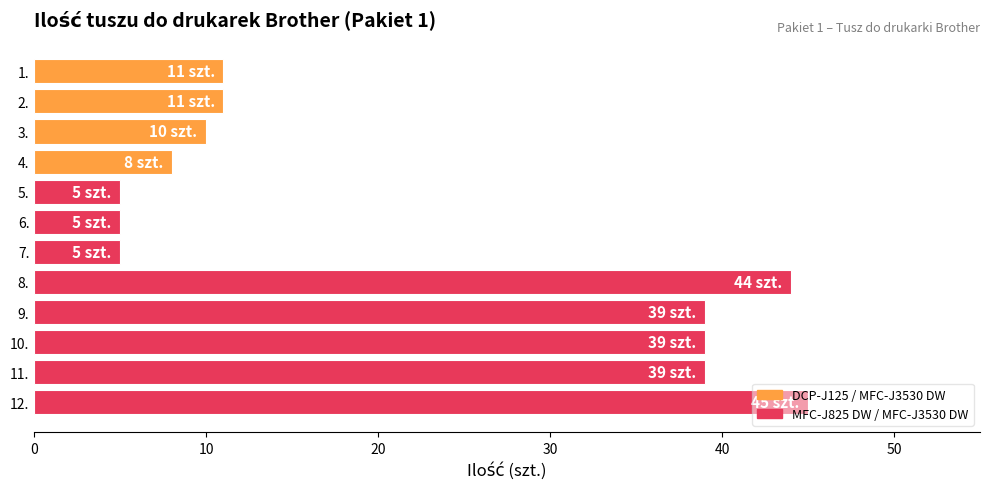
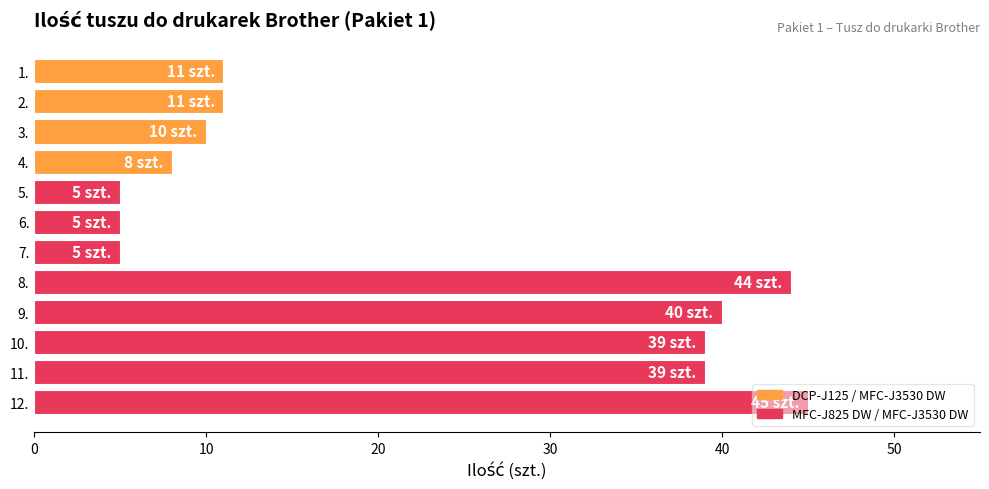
  {
    "1.": 11,
    "2.": 11,
    "3.": 10,
    "4.": 8,
    "5.": 5,
    "6.": 5,
    "7.": 5,
    "8.": 44,
-   "9.": 39,
+   "9.": 40,
    "10.": 39,
    "11.": 39
  }
